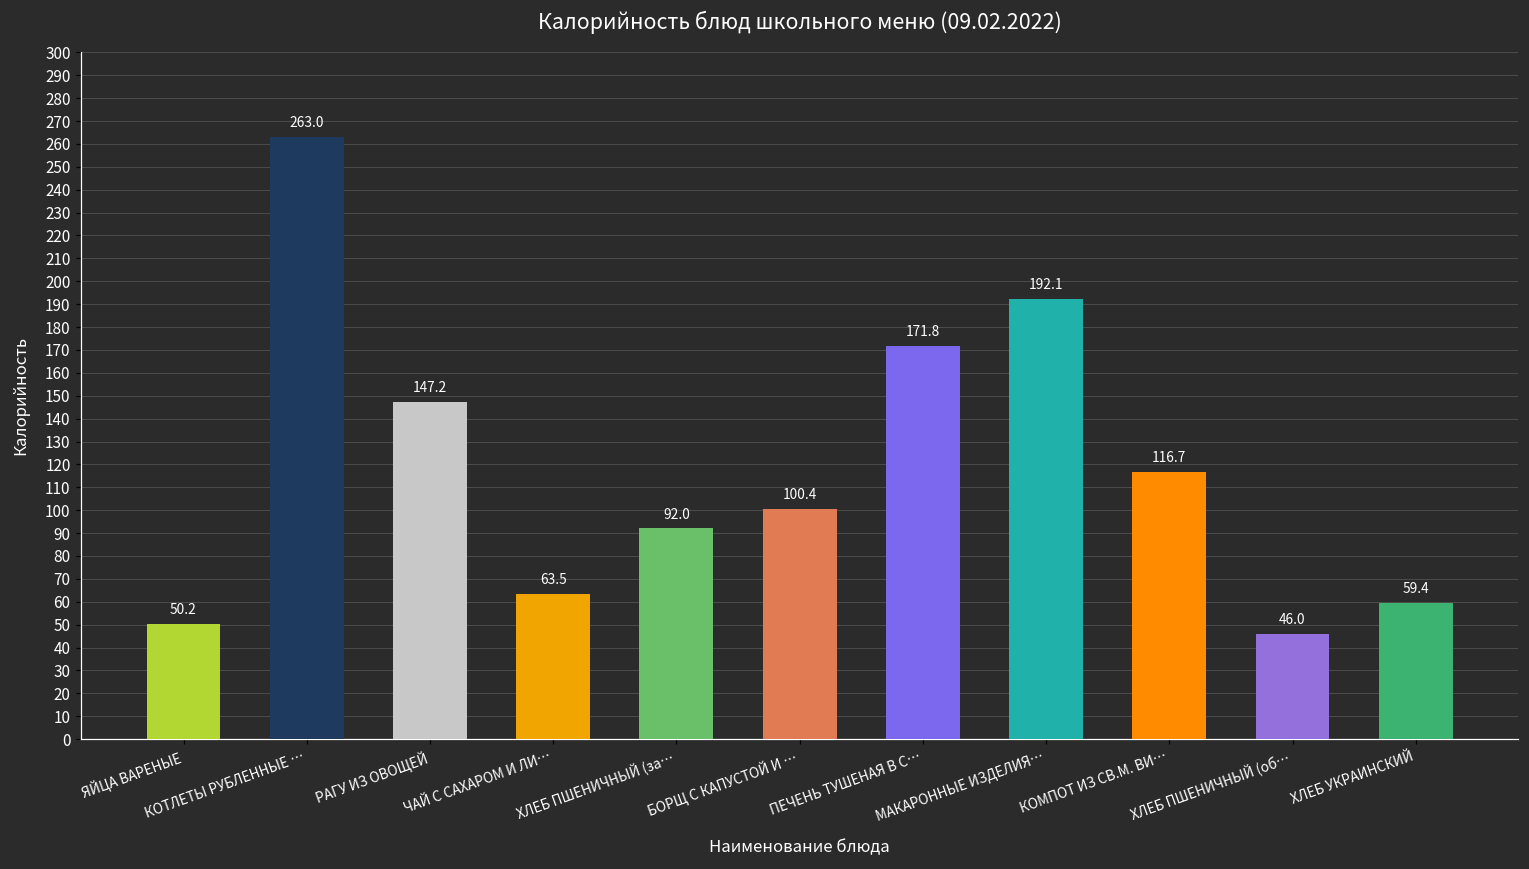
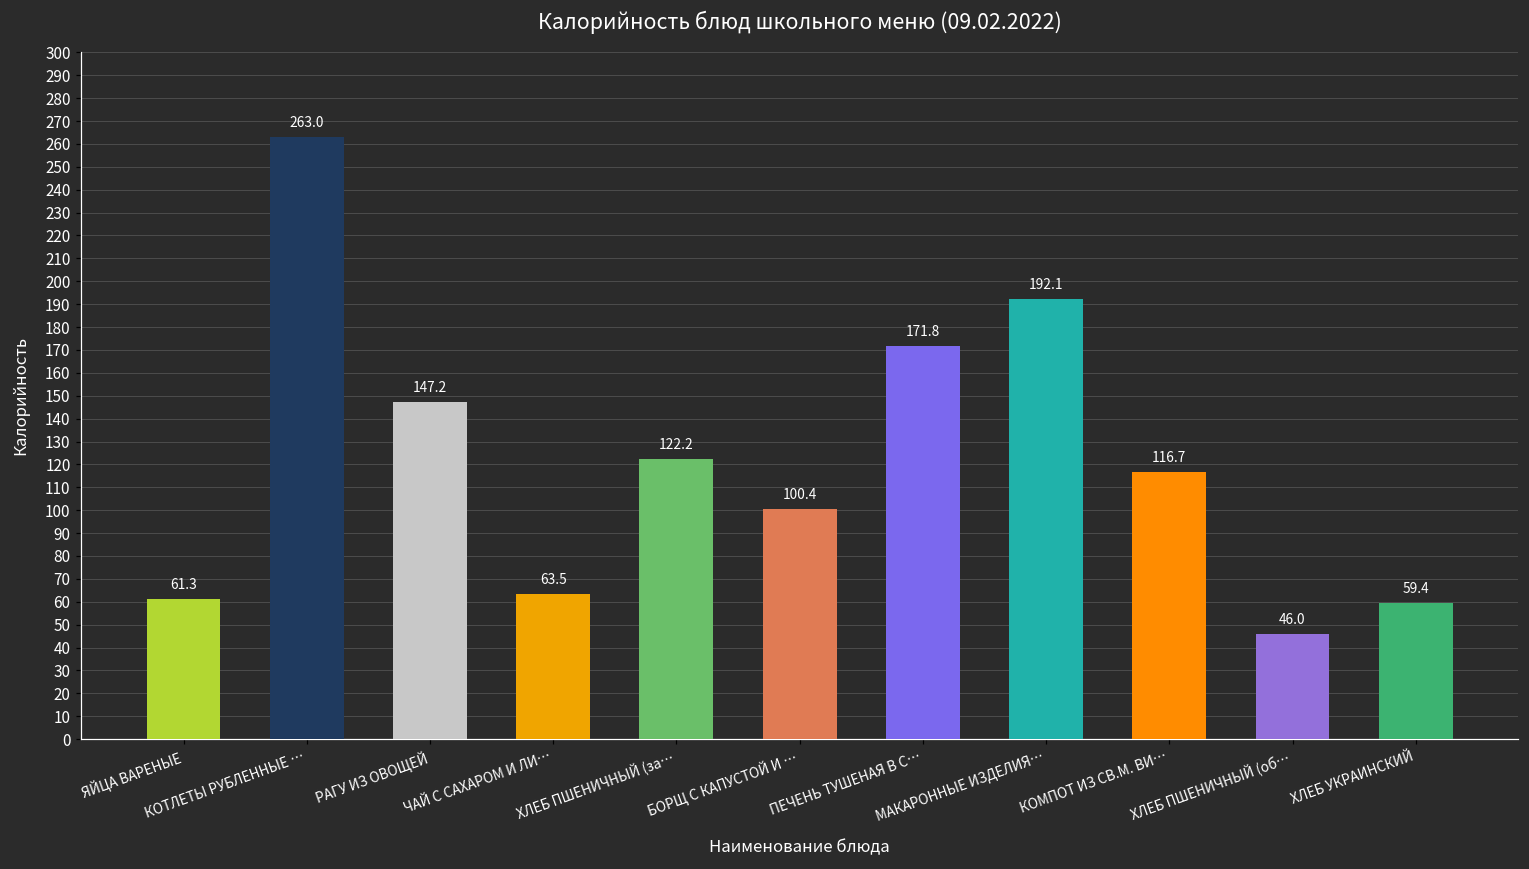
  {
-   "ЯЙЦА ВАРЕНЫЕ": 50.2,
+   "ЯЙЦА ВАРЕНЫЕ": 61.3,
    "КОТЛЕТЫ РУБЛЕННЫЕ …": 263.0,
    "РАГУ ИЗ ОВОЩЕЙ": 147.2,
    "ЧАЙ С САХАРОМ И ЛИ…": 63.5,
-   "ХЛЕБ ПШЕНИЧНЫЙ (за…": 92.0,
+   "ХЛЕБ ПШЕНИЧНЫЙ (за…": 122.2,
    "БОРЩ С КАПУСТОЙ И …": 100.4,
    "ПЕЧЕНЬ ТУШЕНАЯ В С…": 171.8,
    "МАКАРОННЫЕ ИЗДЕЛИЯ…": 192.1,
    "КОМПОТ ИЗ СВ.М. ВИ…": 116.7,
    "ХЛЕБ ПШЕНИЧНЫЙ (об…": 46.0,
    "ХЛЕБ УКРАИНСКИЙ": 59.4
  }
